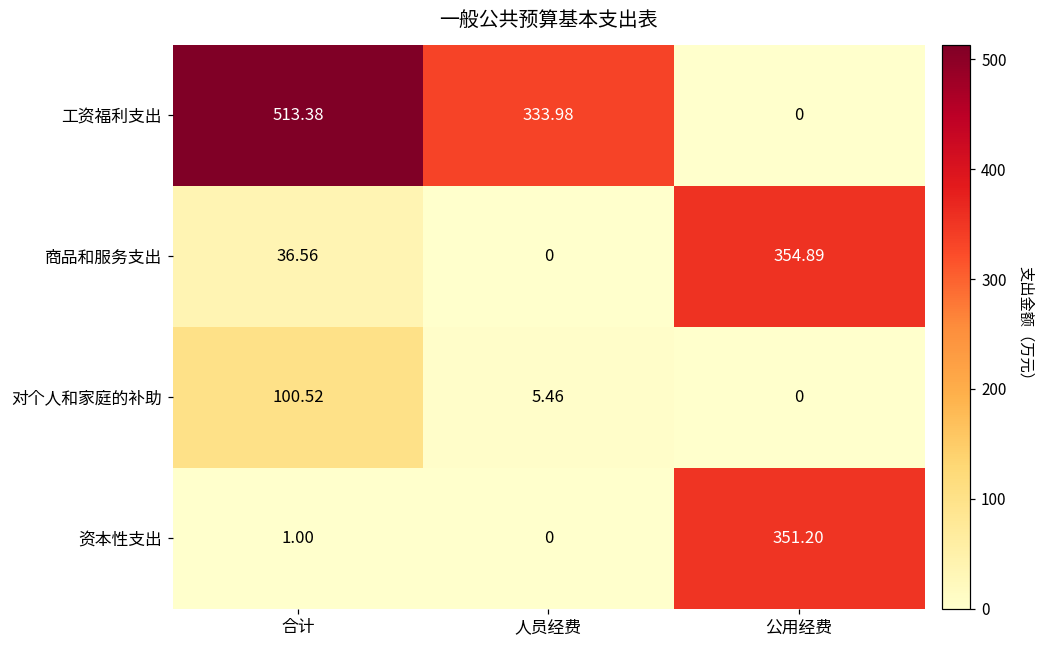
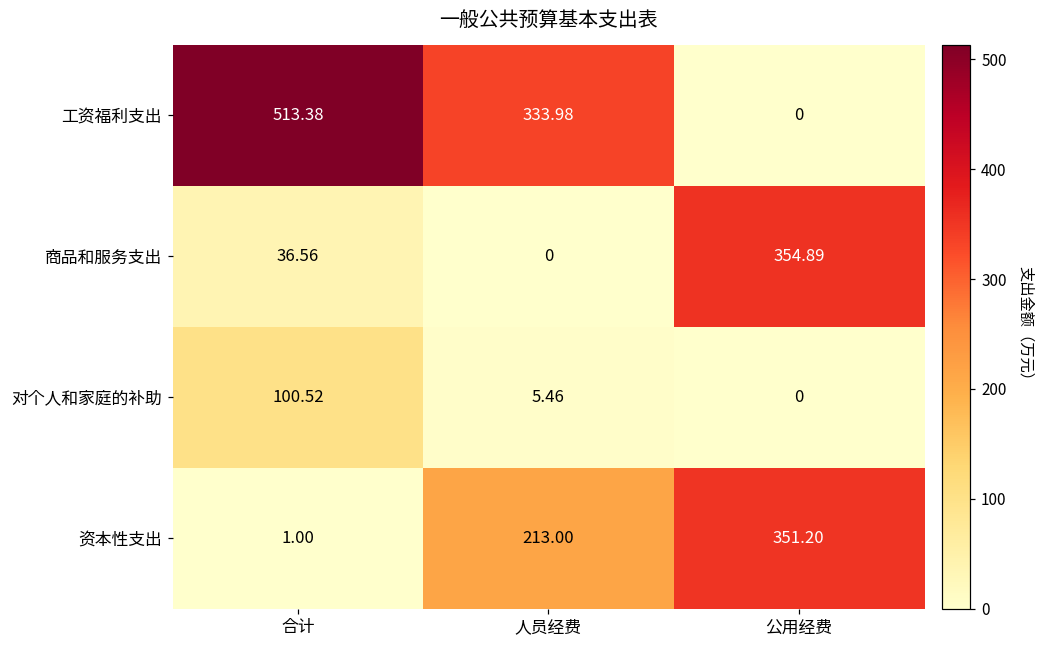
  {
    "工资福利支出": {
      "合计": 513.38,
      "人员经费": 333.98,
      "公用经费": 0
    },
    "商品和服务支出": {
      "合计": 36.56,
      "人员经费": 0,
      "公用经费": 354.89
    },
    "对个人和家庭的补助": {
      "合计": 100.52,
      "人员经费": 5.46,
      "公用经费": 0
    },
    "资本性支出": {
      "合计": 1.00,
-     "人员经费": 0,
+     "人员经费": 213.00,
      "公用经费": 351.20
    }
  }
